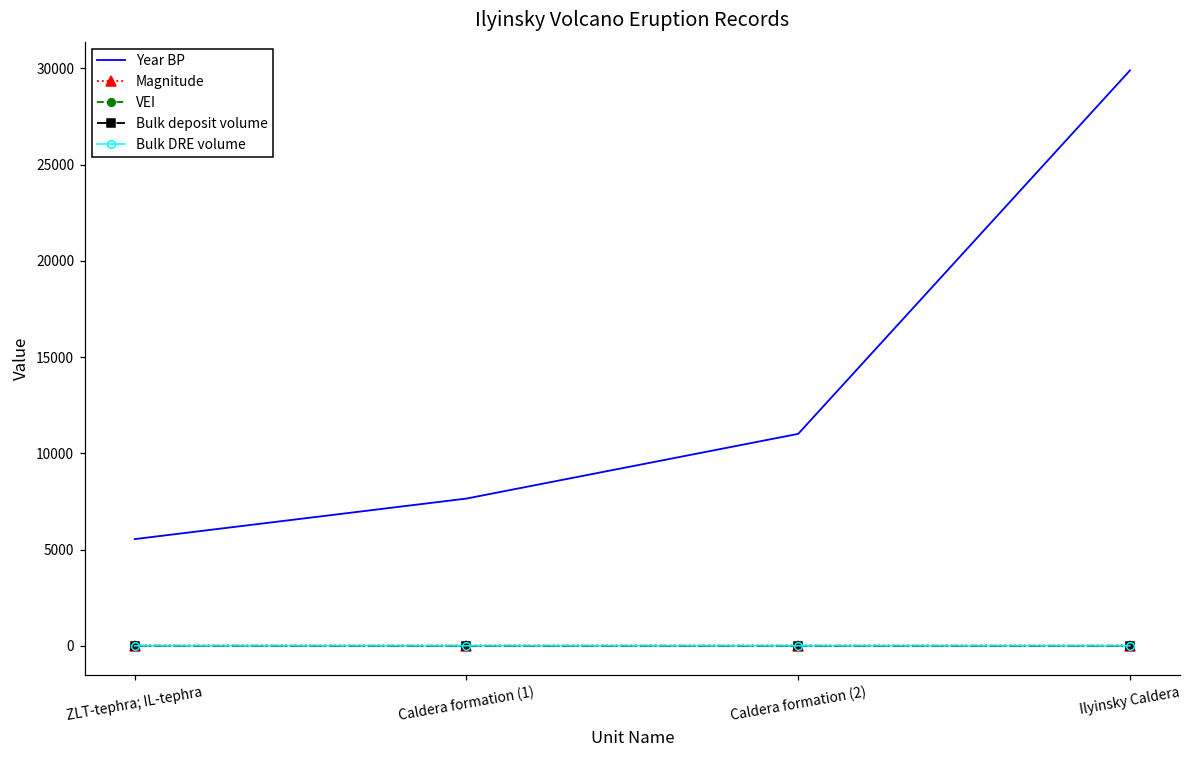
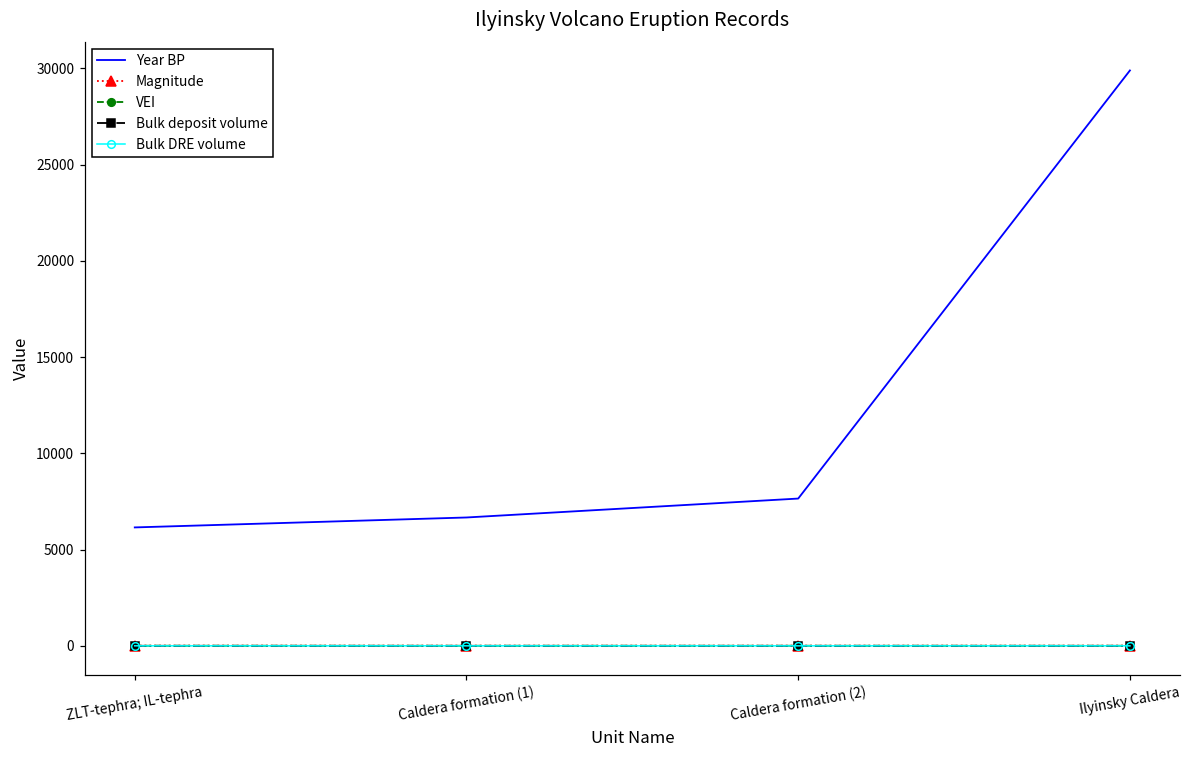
  {
    "Year BP": {
-     "ZLT-tephra; IL-tephra": 5500,
-     "Caldera formation (1)": 7700,
-     "Caldera formation (2)": 11000,
+     "ZLT-tephra; IL-tephra": 6200,
+     "Caldera formation (1)": 6700,
+     "Caldera formation (2)": 7700,
      "Ilyinsky Caldera": 29900
    },
    "Bulk DRE volume": {
      "ZLT-tephra; IL-tephra": 0,
      "Caldera formation (1)": 0,
      "Caldera formation (2)": 0,
      "Ilyinsky Caldera": 0
    }
  }
